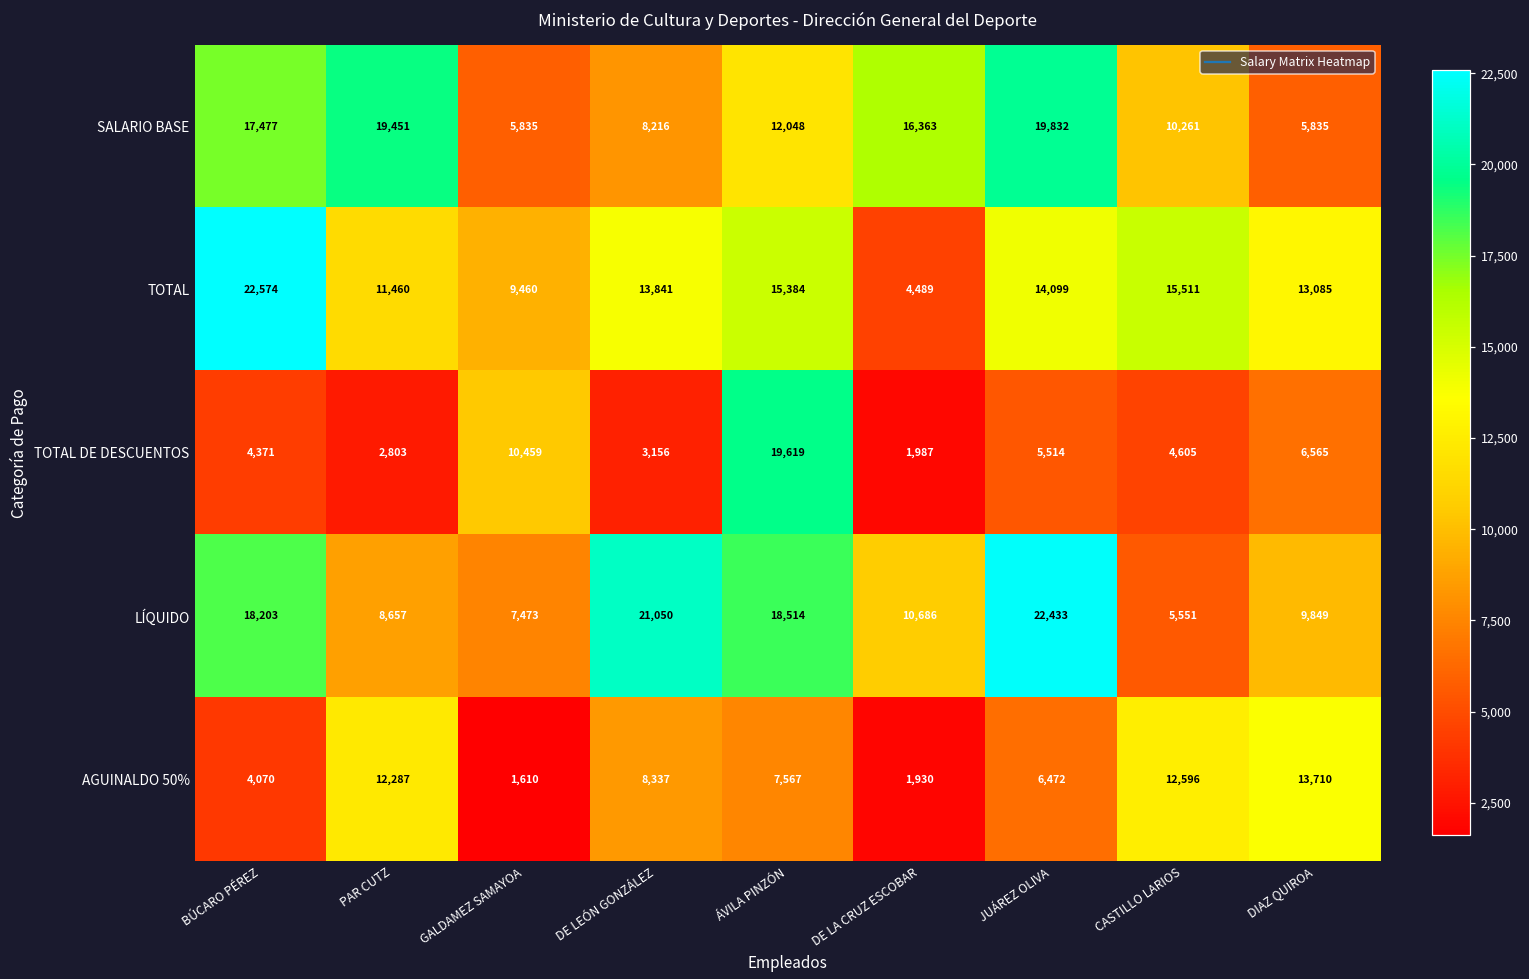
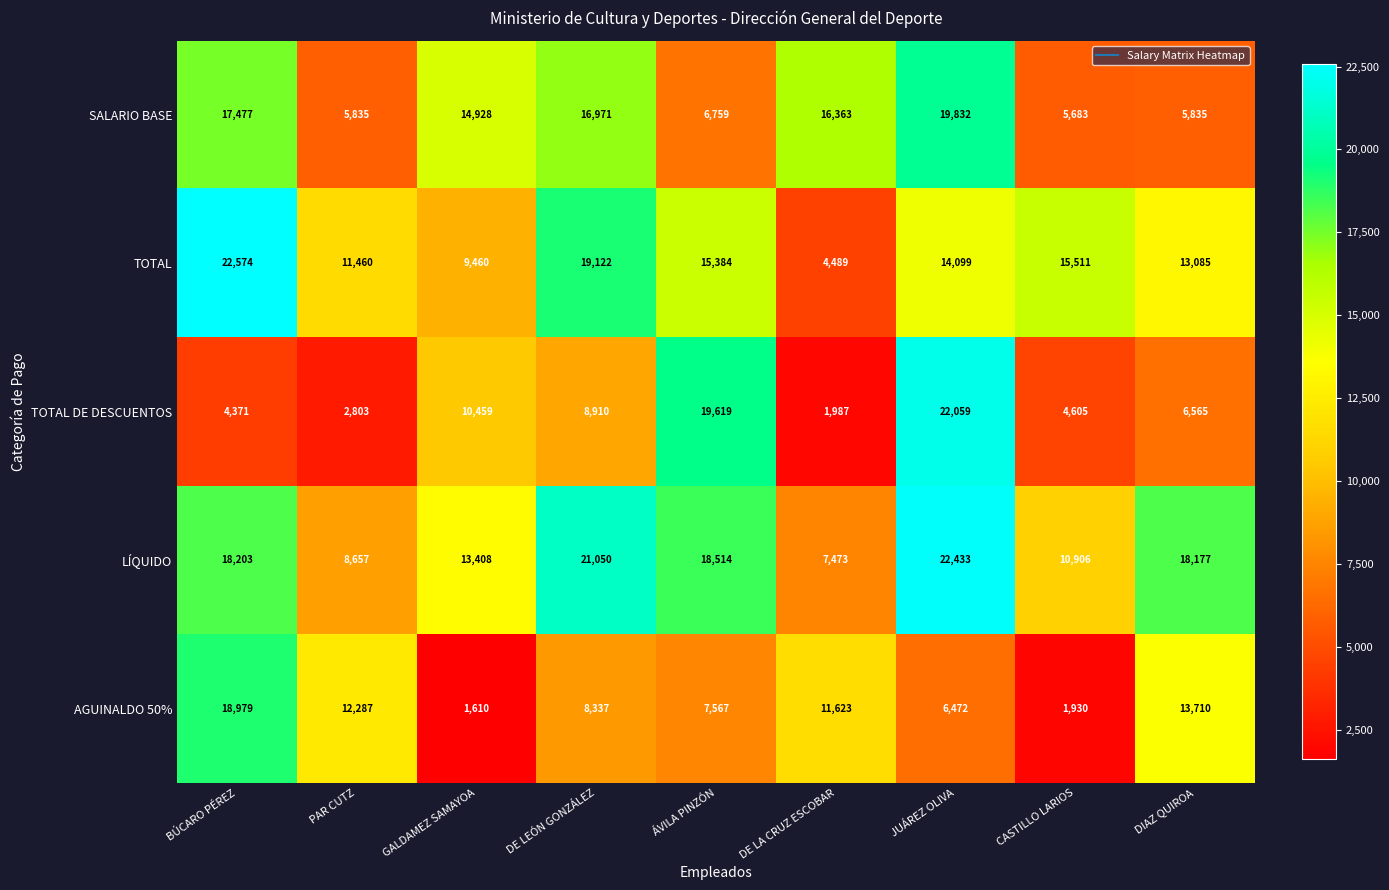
  {
    "SALARIO BASE": {
      "BÚCARO PÉREZ": "17,477",
-     "PAR CUTZ": "19,451",
-     "GALDAMEZ SAMAYOA": "5,835",
-     "DE LEÓN GONZÁLEZ": "8,216",
-     "ÁVILA PINZÓN": "12,048",
+     "PAR CUTZ": "5,835",
+     "GALDAMEZ SAMAYOA": "14,928",
+     "DE LEÓN GONZÁLEZ": "16,971",
+     "ÁVILA PINZÓN": "6,759",
      "DE LA CRUZ ESCOBAR": "16,363",
      "JUÁREZ OLIVA": "19,832",
-     "CASTILLO LARIOS": "10,261",
+     "CASTILLO LARIOS": "5,683",
      "DIAZ QUIROA": "5,835"
    },
    "TOTAL": {
      "BÚCARO PÉREZ": "22,574",
      "PAR CUTZ": "11,460",
      "GALDAMEZ SAMAYOA": "9,460",
-     "DE LEÓN GONZÁLEZ": "13,841",
+     "DE LEÓN GONZÁLEZ": "19,122",
      "ÁVILA PINZÓN": "15,384",
      "DE LA CRUZ ESCOBAR": "4,489",
      "JUÁREZ OLIVA": "14,099",
      "CASTILLO LARIOS": "15,511",
      "DIAZ QUIROA": "13,085"
    },
    "TOTAL DE DESCUENTOS": {
      "BÚCARO PÉREZ": "4,371",
      "PAR CUTZ": "2,803",
      "GALDAMEZ SAMAYOA": "10,459",
-     "DE LEÓN GONZÁLEZ": "3,156",
+     "DE LEÓN GONZÁLEZ": "8,910",
      "ÁVILA PINZÓN": "19,619",
      "DE LA CRUZ ESCOBAR": "1,987",
-     "JUÁREZ OLIVA": "5,514",
+     "JUÁREZ OLIVA": "22,059",
      "CASTILLO LARIOS": "4,605",
      "DIAZ QUIROA": "6,565"
    },
    "LÍQUIDO": {
      "BÚCARO PÉREZ": "18,203",
      "PAR CUTZ": "8,657",
-     "GALDAMEZ SAMAYOA": "7,473",
+     "GALDAMEZ SAMAYOA": "13,408",
      "DE LEÓN GONZÁLEZ": "21,050",
      "ÁVILA PINZÓN": "18,514",
-     "DE LA CRUZ ESCOBAR": "10,686",
+     "DE LA CRUZ ESCOBAR": "7,473",
      "JUÁREZ OLIVA": "22,433",
-     "CASTILLO LARIOS": "5,551",
-     "DIAZ QUIROA": "9,849"
+     "CASTILLO LARIOS": "10,906",
+     "DIAZ QUIROA": "18,177"
    },
    "AGUINALDO 50%": {
-     "BÚCARO PÉREZ": "4,070",
+     "BÚCARO PÉREZ": "18,979",
      "PAR CUTZ": "12,287",
      "GALDAMEZ SAMAYOA": "1,610",
      "DE LEÓN GONZÁLEZ": "8,337",
      "ÁVILA PINZÓN": "7,567",
-     "DE LA CRUZ ESCOBAR": "1,930",
+     "DE LA CRUZ ESCOBAR": "11,623",
      "JUÁREZ OLIVA": "6,472",
-     "CASTILLO LARIOS": "12,596",
+     "CASTILLO LARIOS": "1,930",
      "DIAZ QUIROA": "13,710"
    }
  }
